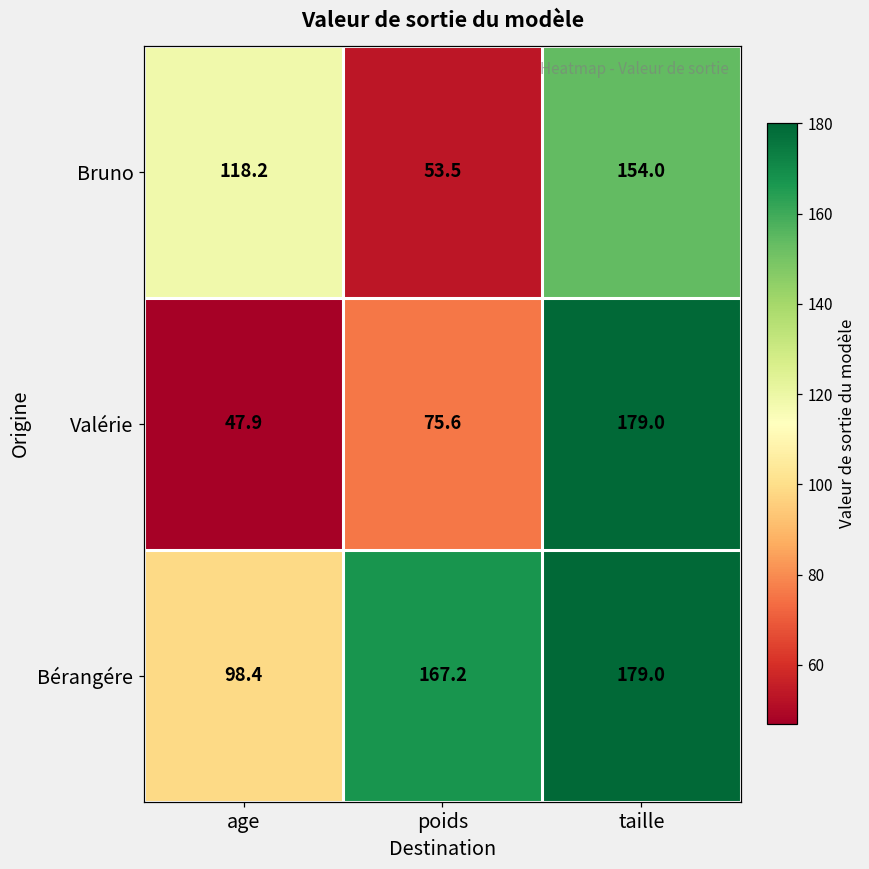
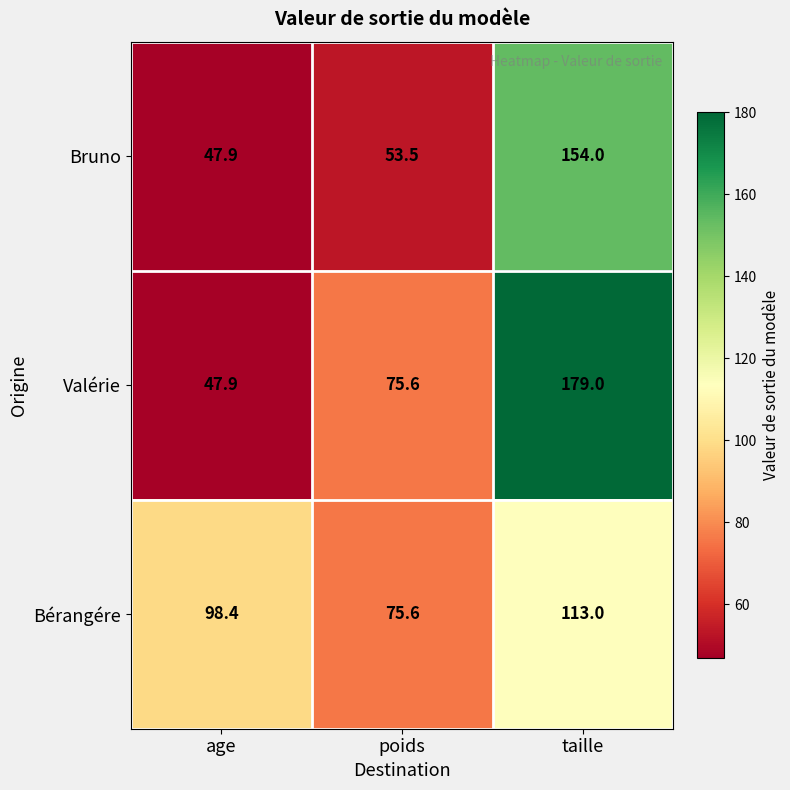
  {
    "Bruno": {
-     "age": 118.2,
+     "age": 47.9,
      "poids": 53.5
    },
    "Valérie": {
      "age": 47.9,
      "poids": 75.6,
      "taille": 179.0
    },
    "Bérangére": {
      "age": 98.4,
-     "poids": 167.2,
-     "taille": 179.0
+     "poids": 75.6,
+     "taille": 113.0
    }
  }
